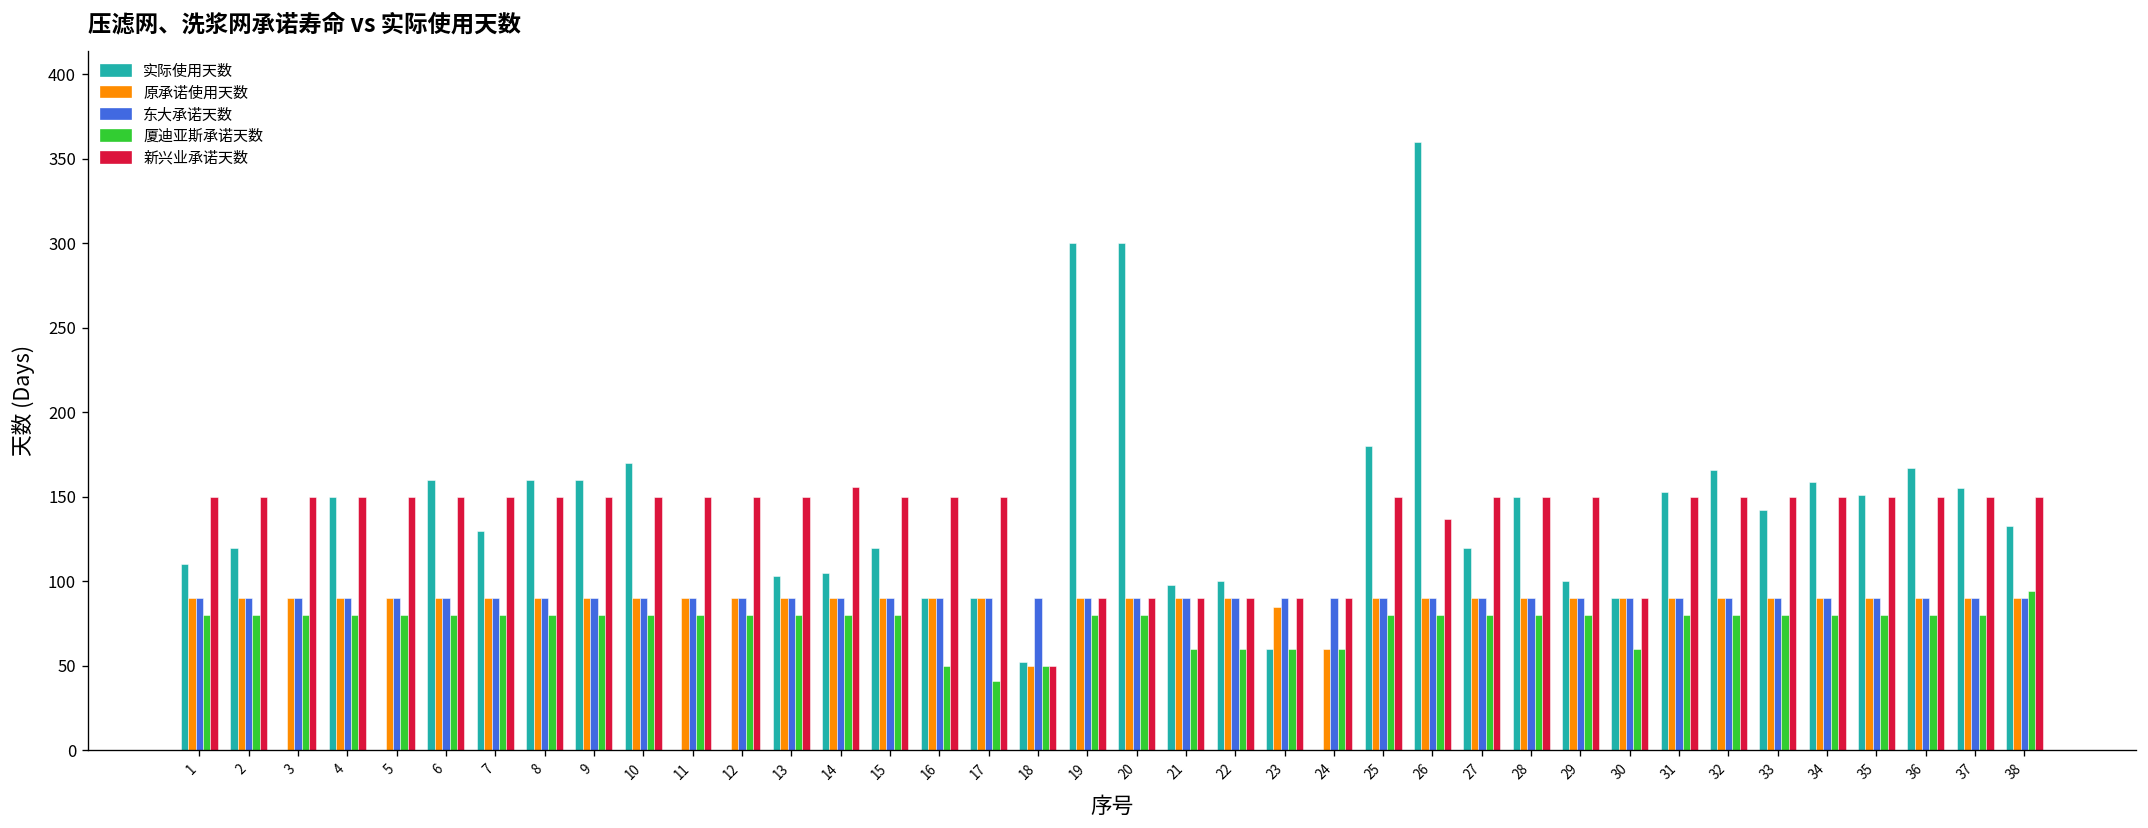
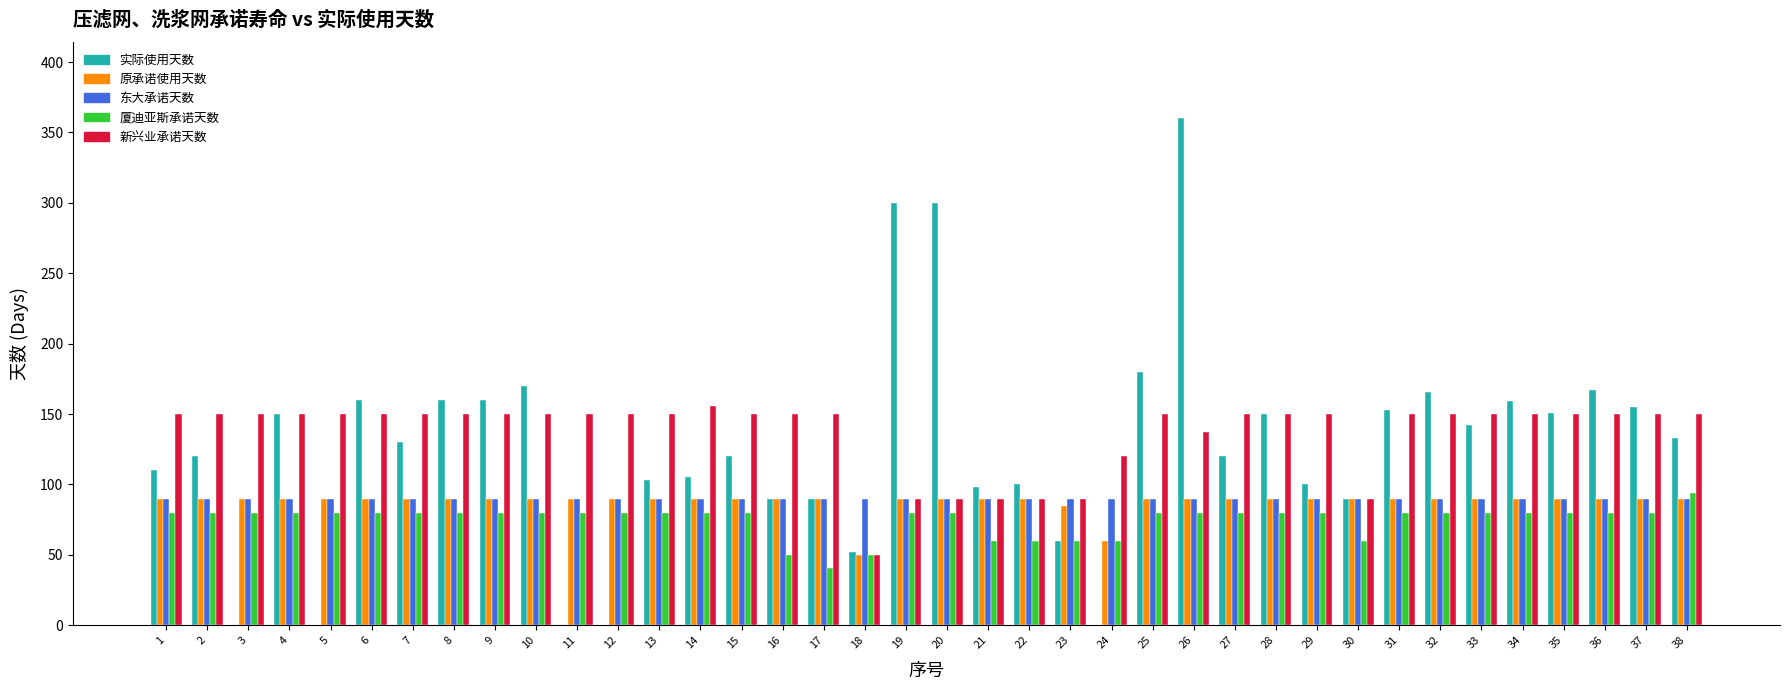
  {
    "实际使用天数": {
      "1": 110,
      "2": 120,
      "3": 0,
      "4": 150,
      "5": 0,
      "6": 160,
      "7": 130,
      "8": 160,
      "9": 160,
      "10": 170,
      "11": 0,
      "12": 0,
      "13": 103,
      "14": 105,
      "15": 120,
      "16": 90,
      "17": 90,
      "18": 52,
      "19": 300,
      "20": 300,
      "21": 98,
      "22": 100,
      "23": 60,
      "24": 0,
      "25": 180,
      "26": 360,
      "27": 120,
      "28": 150,
      "29": 100,
      "30": 90,
      "31": 153,
      "32": 166,
      "33": 142,
      "34": 159,
      "35": 151,
      "36": 167,
      "37": 155,
      "38": 133
    },
    "原承诺使用天数": {
      "1": 90,
      "2": 90,
      "3": 90,
      "4": 90,
      "5": 90,
      "6": 90,
      "7": 90,
      "8": 90,
      "9": 90,
      "10": 90,
      "11": 90,
      "12": 90,
      "13": 90,
      "14": 90,
      "15": 90,
      "16": 90,
      "17": 90,
      "18": 50,
      "19": 90,
      "20": 90,
      "21": 90,
      "22": 90,
      "23": 85,
      "24": 60,
      "25": 90,
      "26": 90,
      "27": 90,
      "28": 90,
      "29": 90,
      "30": 90,
      "31": 90,
      "32": 90,
      "33": 90,
      "34": 90,
      "35": 90,
      "36": 90,
      "37": 90,
      "38": 90
    },
    "东大承诺天数": {
      "1": 90,
      "2": 90,
      "3": 90,
      "4": 90,
      "5": 90,
      "6": 90,
      "7": 90,
      "8": 90,
      "9": 90,
      "10": 90,
      "11": 90,
      "12": 90,
      "13": 90,
      "14": 90,
      "15": 90,
      "16": 90,
      "17": 90,
      "18": 90,
      "19": 90,
      "20": 90,
      "21": 90,
      "22": 90,
      "23": 90,
      "24": 90,
      "25": 90,
      "26": 90,
      "27": 90,
      "28": 90,
      "29": 90,
      "30": 90,
      "31": 90,
      "32": 90,
      "33": 90,
      "34": 90,
      "35": 90,
      "36": 90,
      "37": 90,
      "38": 90
    },
    "厦迪亚斯承诺天数": {
      "1": 80,
      "2": 80,
      "3": 80,
      "4": 80,
      "5": 80,
      "6": 80,
      "7": 80,
      "8": 80,
      "9": 80,
      "10": 80,
      "11": 80,
      "12": 80,
      "13": 80,
      "14": 80,
      "15": 80,
      "16": 50,
      "17": 41,
      "18": 50,
      "19": 80,
      "20": 80,
      "21": 60,
      "22": 60,
      "23": 60,
      "24": 60,
      "25": 80,
      "26": 80,
      "27": 80,
      "28": 80,
      "29": 80,
      "30": 60,
      "31": 80,
      "32": 80,
      "33": 80,
      "34": 80,
      "35": 80,
      "36": 80,
      "37": 80,
      "38": 94
    },
    "新兴业承诺天数": {
      "1": 150,
      "2": 150,
      "3": 150,
      "4": 150,
      "5": 150,
      "6": 150,
      "7": 150,
      "8": 150,
      "9": 150,
      "10": 150,
      "11": 150,
      "12": 150,
      "13": 150,
      "14": 156,
      "15": 150,
      "16": 150,
      "17": 150,
      "18": 50,
      "19": 90,
      "20": 90,
      "21": 90,
      "22": 90,
      "23": 90,
-     "24": 90,
+     "24": 120,
      "25": 150,
      "26": 137,
      "27": 150,
      "28": 150,
      "29": 150,
      "30": 90,
      "31": 150,
      "32": 150,
      "33": 150,
      "34": 150,
      "35": 150,
      "36": 150,
      "37": 150,
      "38": 150
    }
  }
